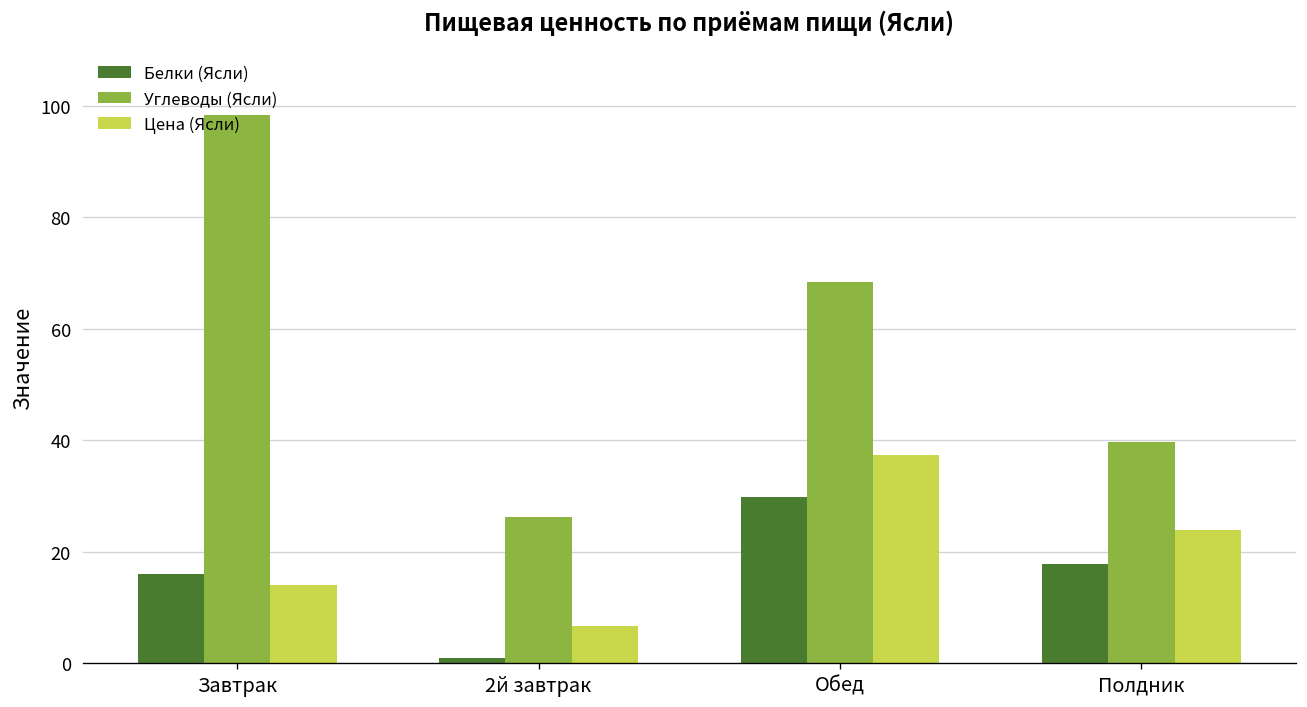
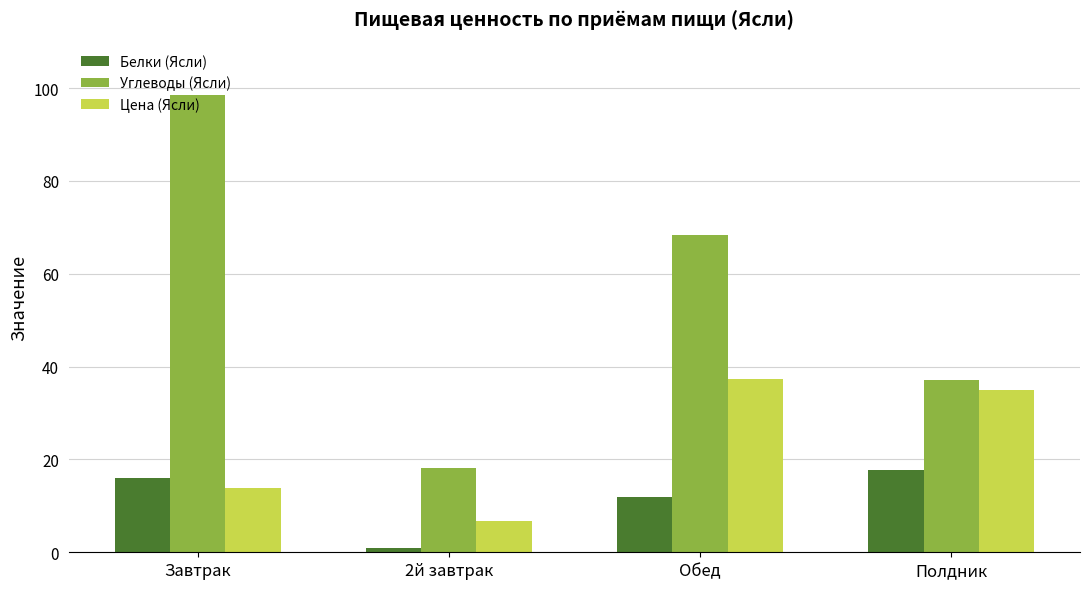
  {
    "Белки (Ясли)": {
      "Завтрак": 16,
      "2й завтрак": 1,
-     "Обед": 30,
+     "Обед": 12,
      "Полдник": 18
    },
    "Углеводы (Ясли)": {
      "Завтрак": 98,
-     "2й завтрак": 26,
+     "2й завтрак": 18,
      "Обед": 68,
-     "Полдник": 40
+     "Полдник": 37
    },
    "Цена (Ясли)": {
      "Завтрак": 14,
      "2й завтрак": 7,
      "Обед": 37,
-     "Полдник": 24
+     "Полдник": 35
    }
  }
